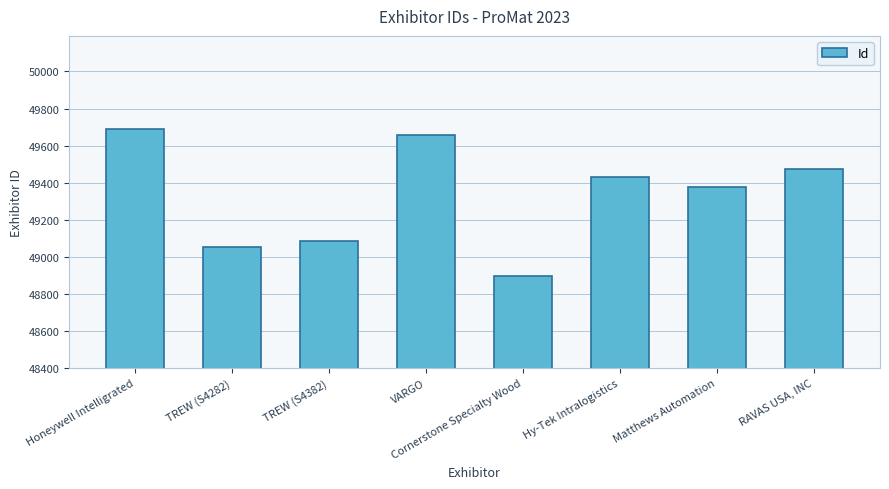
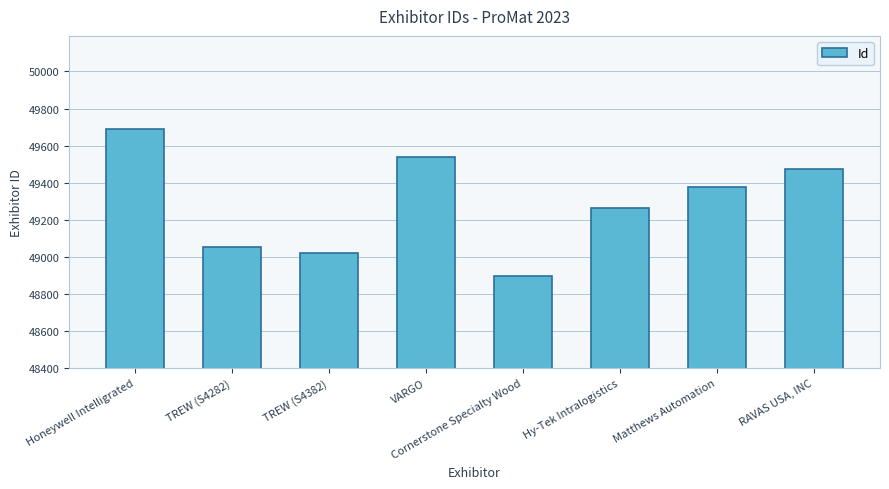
  {
    "Honeywell Intelligrated": 49690,
    "TREW (S4282)": 49050,
-   "TREW (S4382)": 49090,
-   "VARGO": 49660,
+   "TREW (S4382)": 49020,
+   "VARGO": 49540,
    "Cornerstone Specialty Wood": 48900,
-   "Hy-Tek Intralogistics": 49430,
+   "Hy-Tek Intralogistics": 49260,
    "Matthews Automation": 49380,
    "RAVAS USA, INC": 49480
  }
